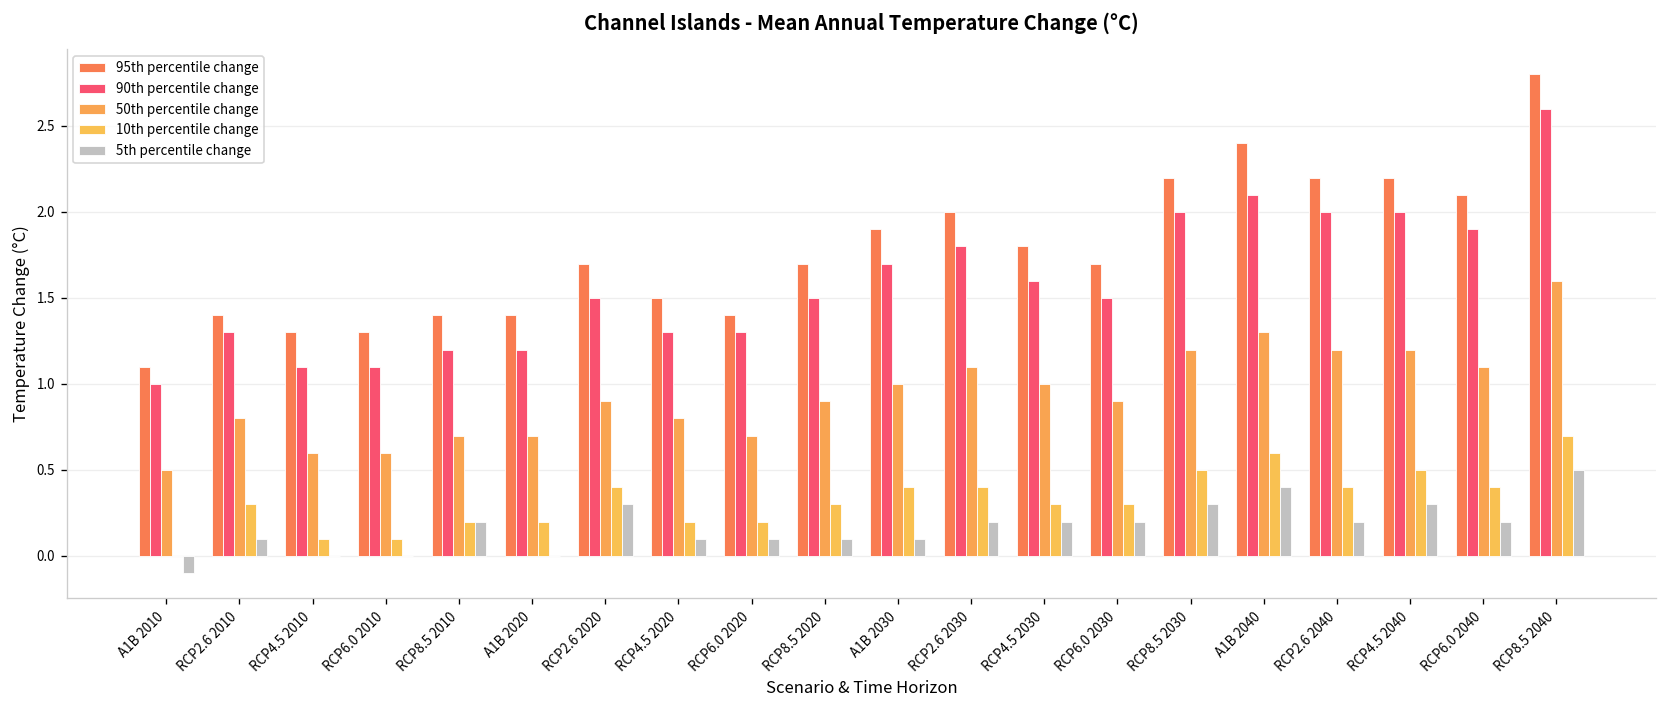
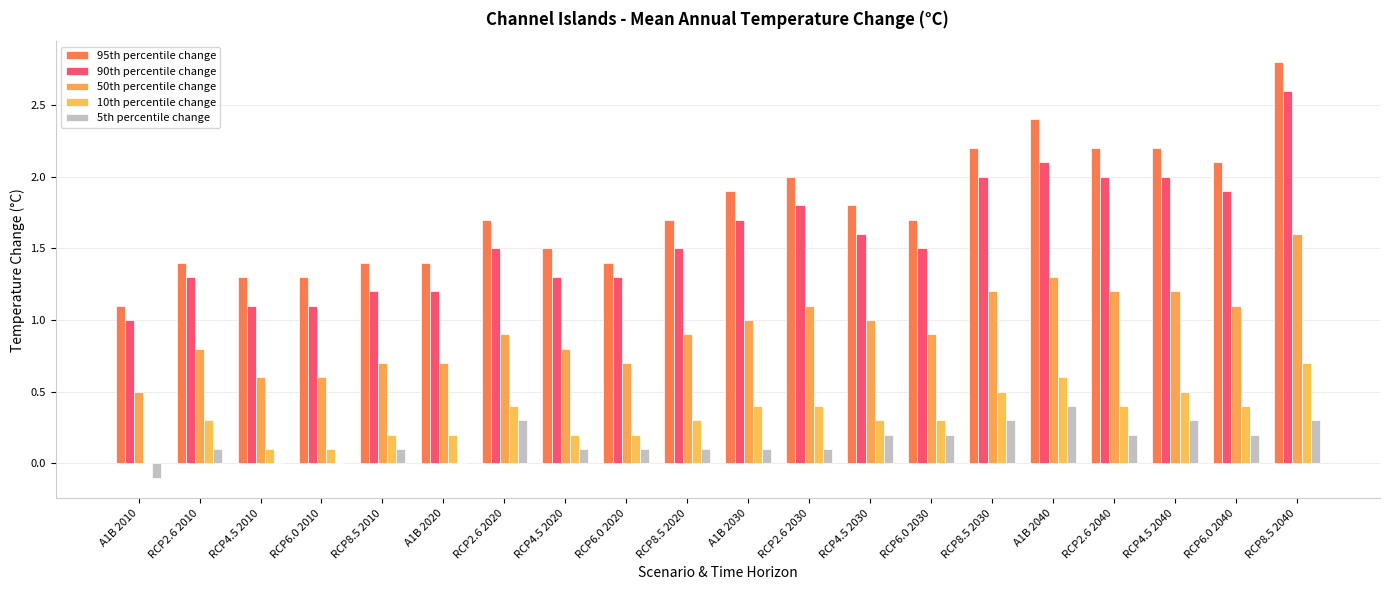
  {
    "5th percentile change": {
      "A1B 2010": -0.1,
      "RCP2.6 2010": 0.1,
      "RCP4.5 2010": 0.0,
      "RCP6.0 2010": 0.0,
-     "RCP8.5 2010": 0.2,
+     "RCP8.5 2010": 0.1,
      "A1B 2020": 0.0,
      "RCP2.6 2020": 0.3,
      "RCP4.5 2020": 0.1,
      "RCP6.0 2020": 0.1,
      "RCP8.5 2020": 0.1,
      "A1B 2030": 0.1,
-     "RCP2.6 2030": 0.2,
+     "RCP2.6 2030": 0.1,
      "RCP4.5 2030": 0.2,
      "RCP6.0 2030": 0.2,
      "RCP8.5 2030": 0.3,
      "A1B 2040": 0.4,
      "RCP2.6 2040": 0.2,
      "RCP4.5 2040": 0.3,
      "RCP6.0 2040": 0.2,
-     "RCP8.5 2040": 0.5
+     "RCP8.5 2040": 0.3
    }
  }
